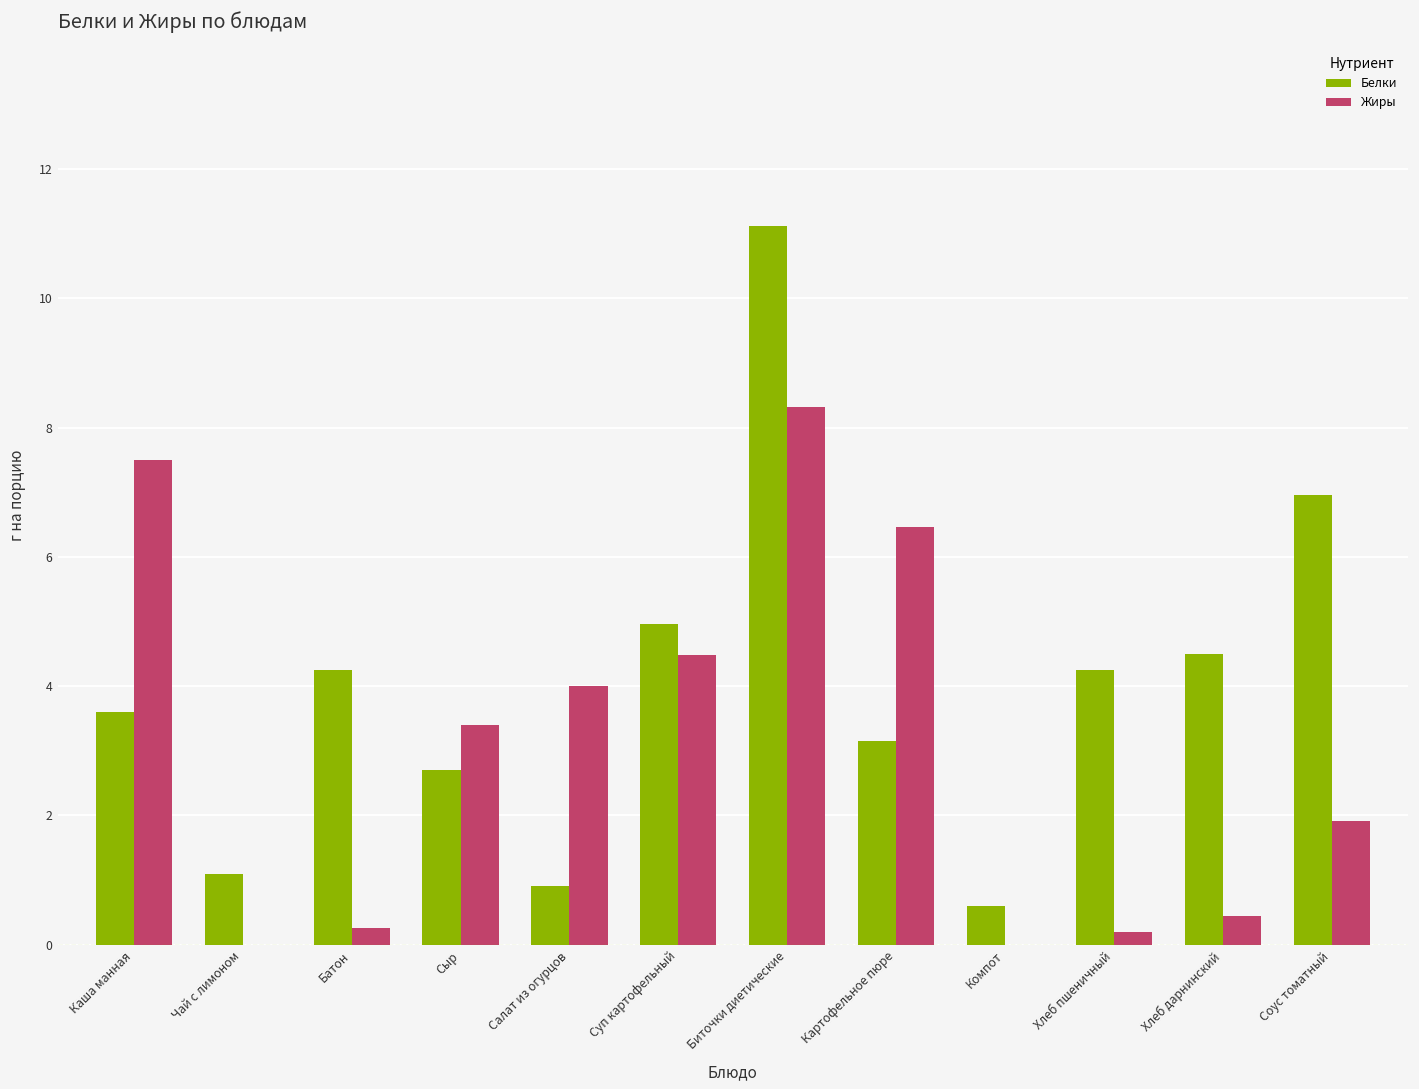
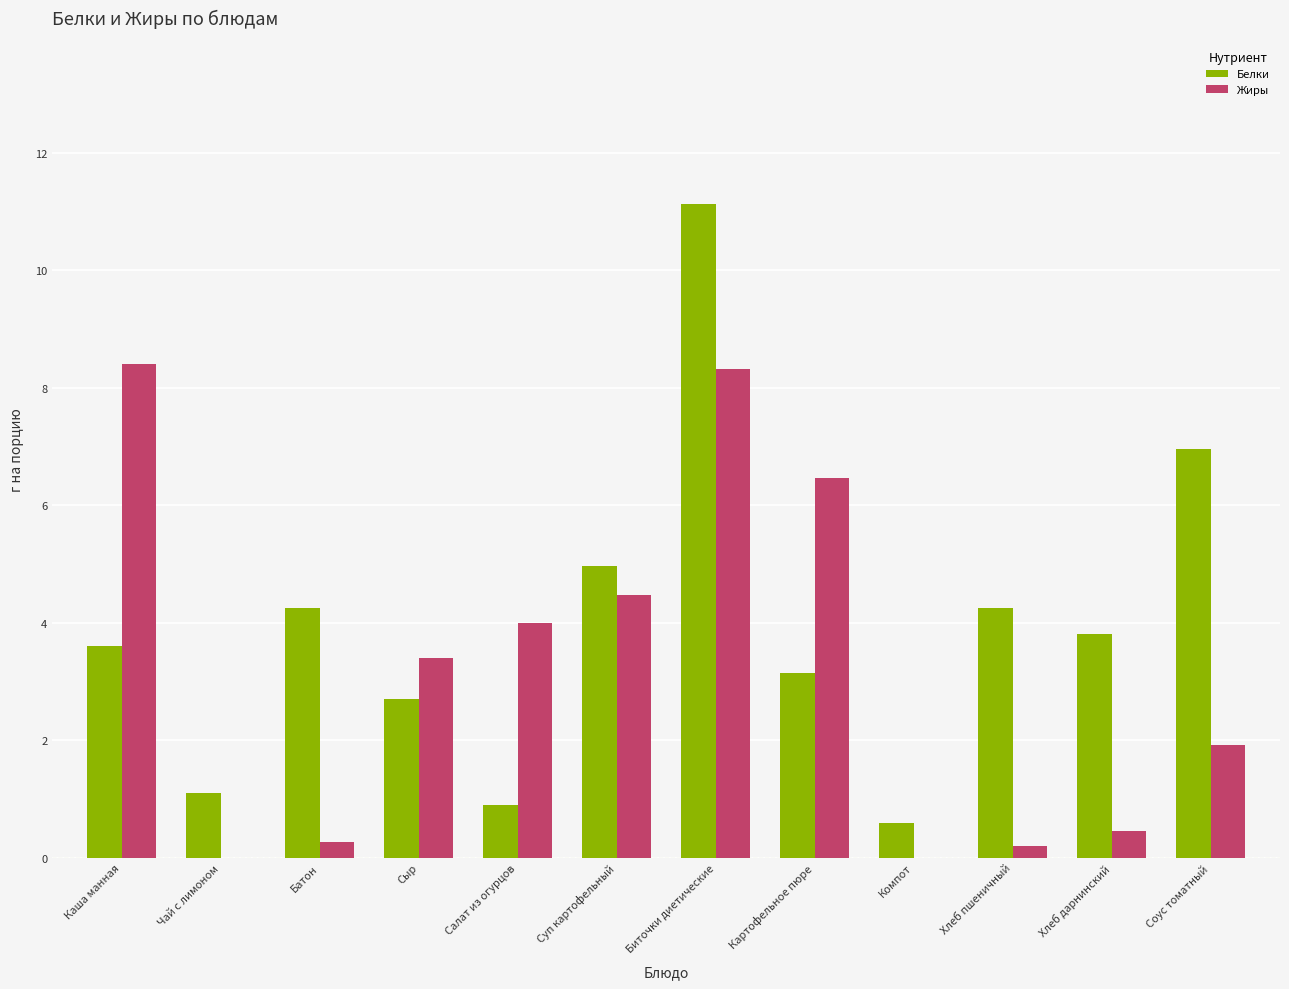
  {
    "Белки": {
      "Каша манная": 3.6,
      "Чай с лимоном": 1.1,
      "Батон": 4.3,
      "Сыр": 2.7,
      "Салат из огурцов": 0.9,
      "Суп картофельный": 5.0,
      "Биточки диетические": 11.1,
      "Картофельное пюре": 3.2,
      "Компот": 0.6,
      "Хлеб пшеничный": 4.3,
-     "Хлеб дарнинский": 4.5,
+     "Хлеб дарнинский": 3.8,
      "Соус томатный": 7.0
    },
    "Жиры": {
-     "Каша манная": 7.5,
+     "Каша манная": 8.4,
      "Чай с лимоном": 0.0,
      "Батон": 0.3,
      "Сыр": 3.4,
      "Салат из огурцов": 4.0,
      "Суп картофельный": 4.5,
      "Биточки диетические": 8.3,
      "Картофельное пюре": 6.5,
      "Компот": 0.0,
      "Хлеб пшеничный": 0.2,
      "Хлеб дарнинский": 0.5,
      "Соус томатный": 1.9
    }
  }
